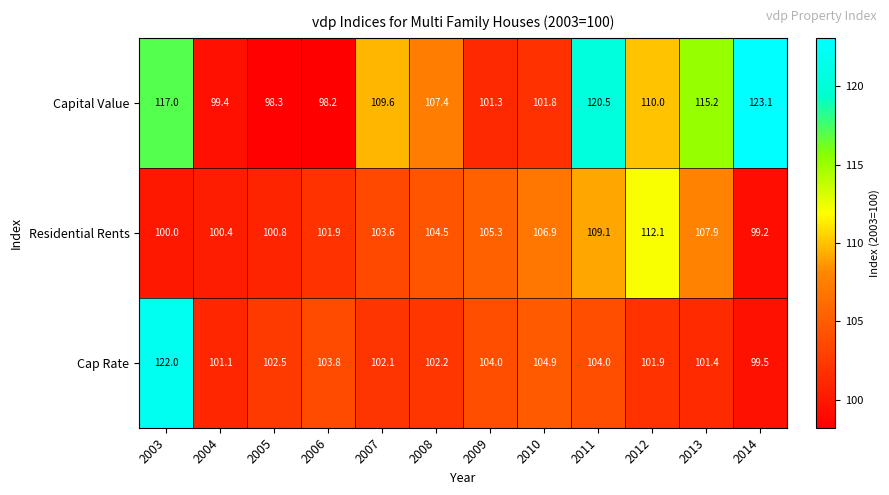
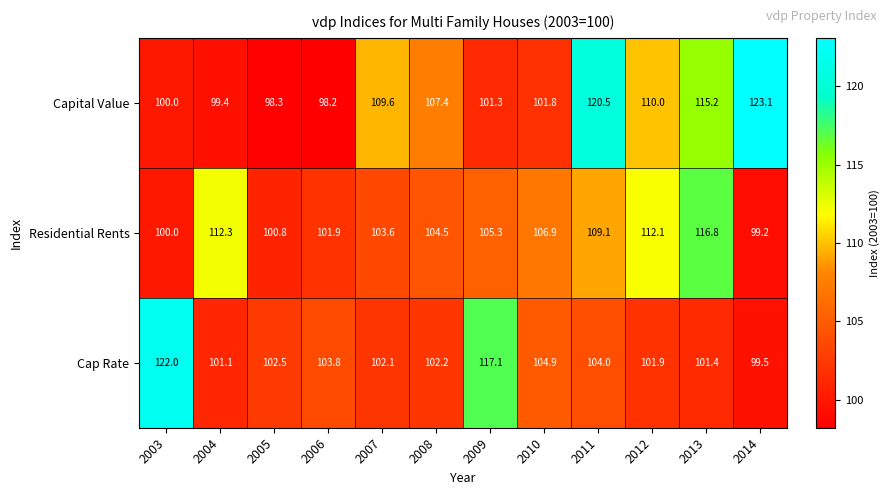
  {
    "Capital Value": {
-     "2003": 117.0,
+     "2003": 100.0,
      "2004": 99.4,
      "2005": 98.3,
      "2006": 98.2,
      "2007": 109.6,
      "2008": 107.4,
      "2009": 101.3,
      "2010": 101.8,
      "2011": 120.5,
      "2012": 110.0,
      "2013": 115.2,
      "2014": 123.1
    },
    "Residential Rents": {
      "2003": 100.0,
-     "2004": 100.4,
+     "2004": 112.3,
      "2005": 100.8,
      "2006": 101.9,
      "2007": 103.6,
      "2008": 104.5,
      "2009": 105.3,
      "2010": 106.9,
      "2011": 109.1,
      "2012": 112.1,
-     "2013": 107.9,
+     "2013": 116.8,
      "2014": 99.2
    },
    "Cap Rate": {
      "2003": 122.0,
      "2004": 101.1,
      "2005": 102.5,
      "2006": 103.8,
      "2007": 102.1,
      "2008": 102.2,
-     "2009": 104.0,
+     "2009": 117.1,
      "2010": 104.9,
      "2011": 104.0,
      "2012": 101.9,
      "2013": 101.4,
      "2014": 99.5
    }
  }
